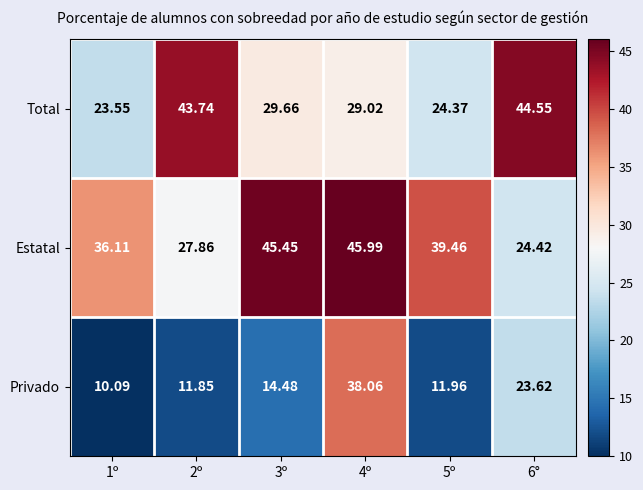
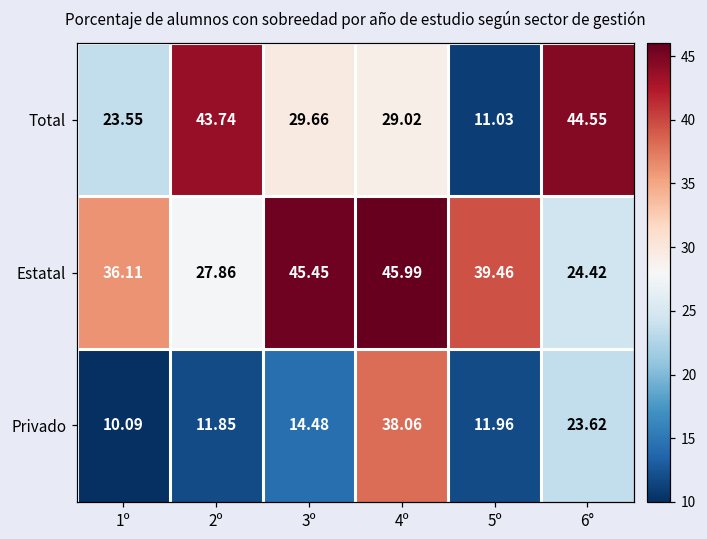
  {
    "Total": {
      "1º": 23.55,
      "2º": 43.74,
      "3º": 29.66,
      "4º": 29.02,
-     "5º": 24.37,
+     "5º": 11.03,
      "6°": 44.55
    },
    "Estatal": {
      "1º": 36.11,
      "2º": 27.86,
      "3º": 45.45,
      "4º": 45.99,
      "5º": 39.46,
      "6°": 24.42
    },
    "Privado": {
      "1º": 10.09,
      "2º": 11.85,
      "3º": 14.48,
      "4º": 38.06,
      "5º": 11.96,
      "6°": 23.62
    }
  }
